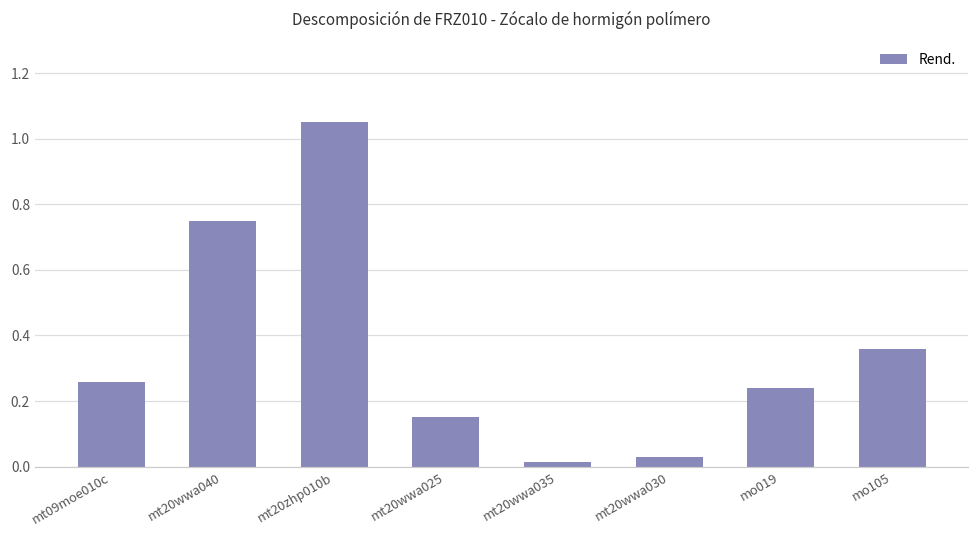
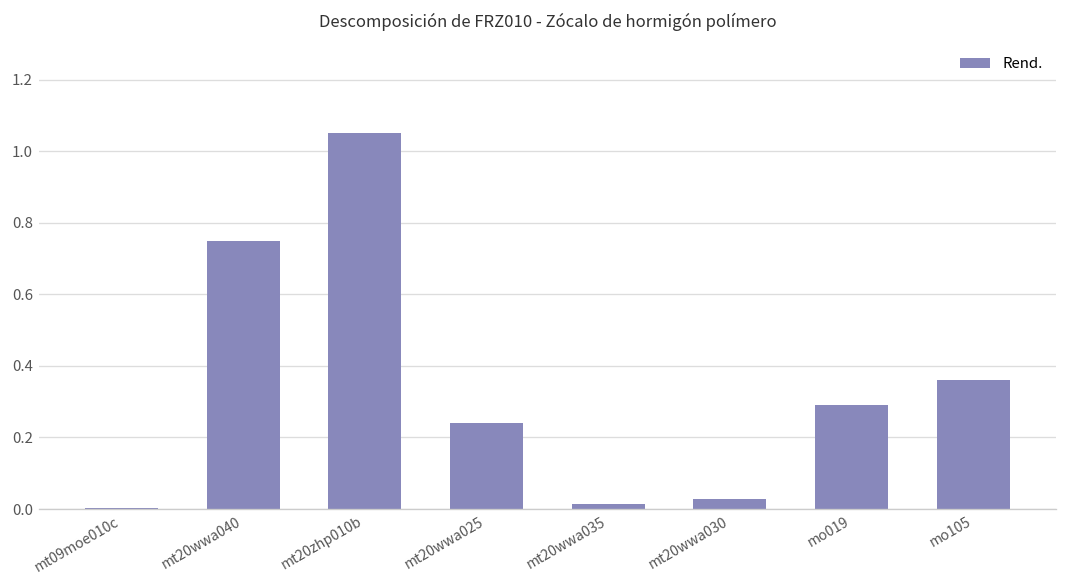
  {
-   "mt09moe010c": 0.26,
+   "mt09moe010c": 0.00,
    "mt20wwa040": 0.75,
    "mt20zhp010b": 1.05,
-   "mt20wwa025": 0.15,
+   "mt20wwa025": 0.24,
    "mt20wwa035": 0.02,
    "mt20wwa030": 0.03,
-   "mo019": 0.24,
+   "mo019": 0.29,
    "mo105": 0.36
  }
